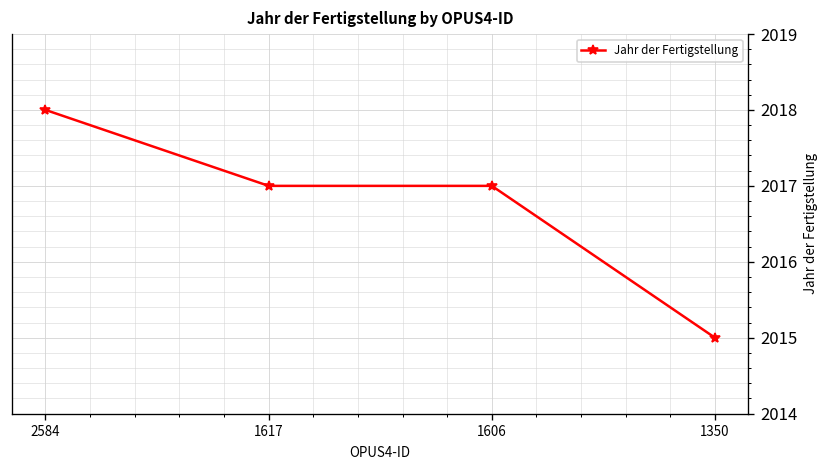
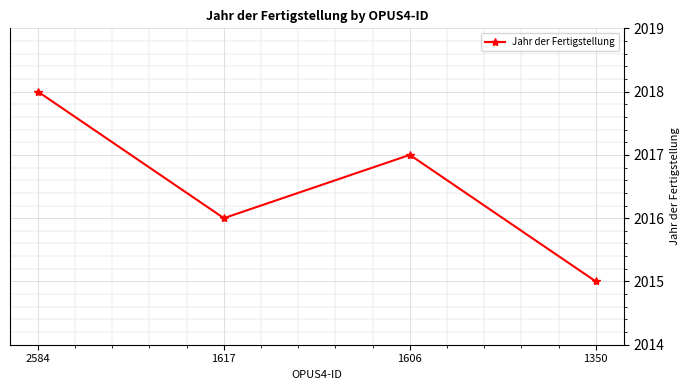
  {
    "2584": 2018,
-   "1617": 2017,
+   "1617": 2016,
    "1606": 2017,
    "1350": 2015
  }
